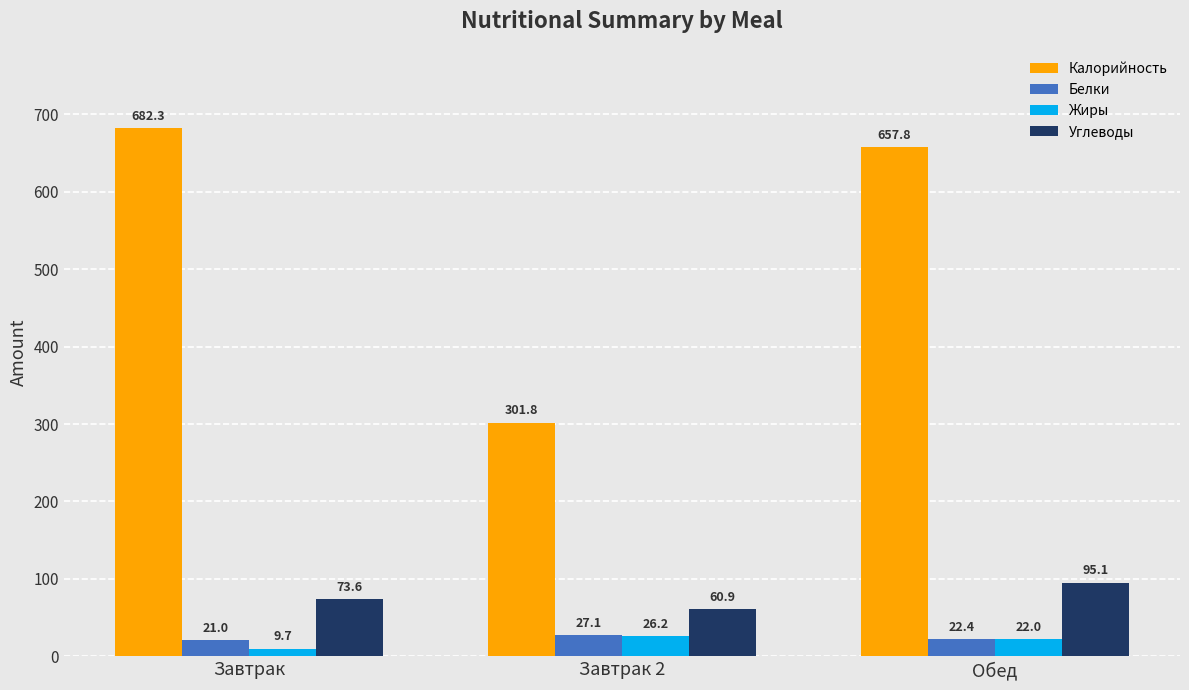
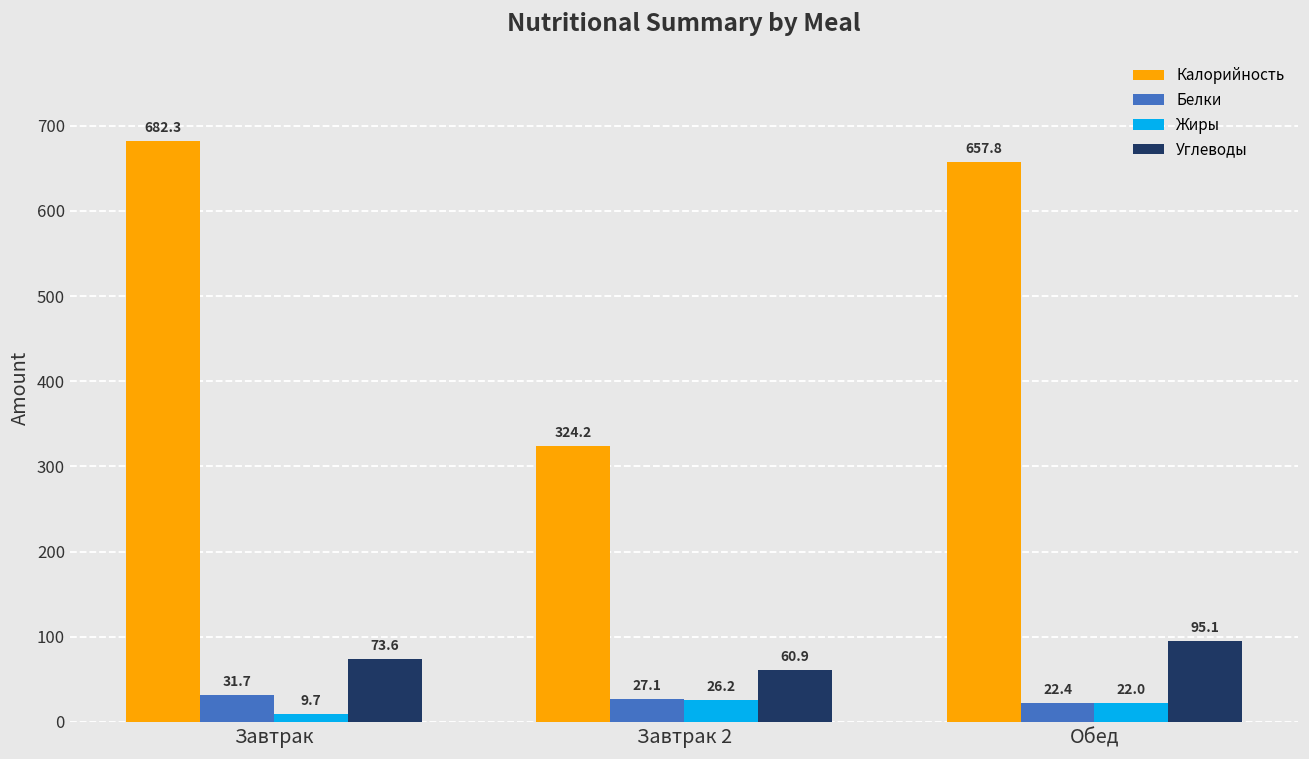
  {
    "Калорийность": {
      "Завтрак": 682.3,
-     "Завтрак 2": 301.8,
+     "Завтрак 2": 324.2,
      "Обед": 657.8
    },
    "Белки": {
-     "Завтрак": 21.0,
+     "Завтрак": 31.7,
      "Завтрак 2": 27.1,
      "Обед": 22.4
    },
    "Жиры": {
      "Завтрак": 9.7,
      "Завтрак 2": 26.2,
      "Обед": 22.0
    },
    "Углеводы": {
      "Завтрак": 73.6,
      "Завтрак 2": 60.9,
      "Обед": 95.1
    }
  }
